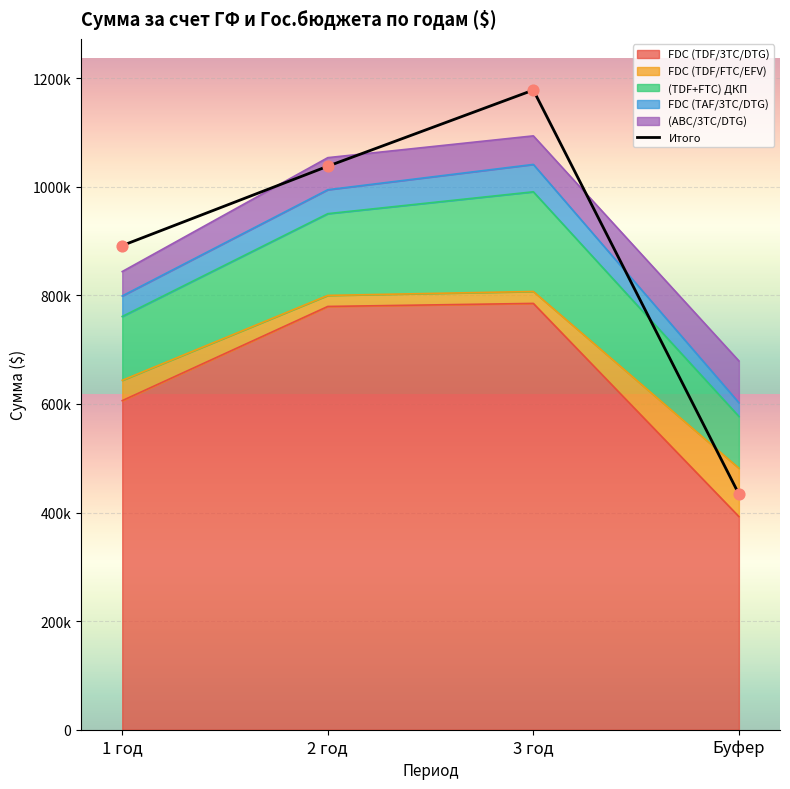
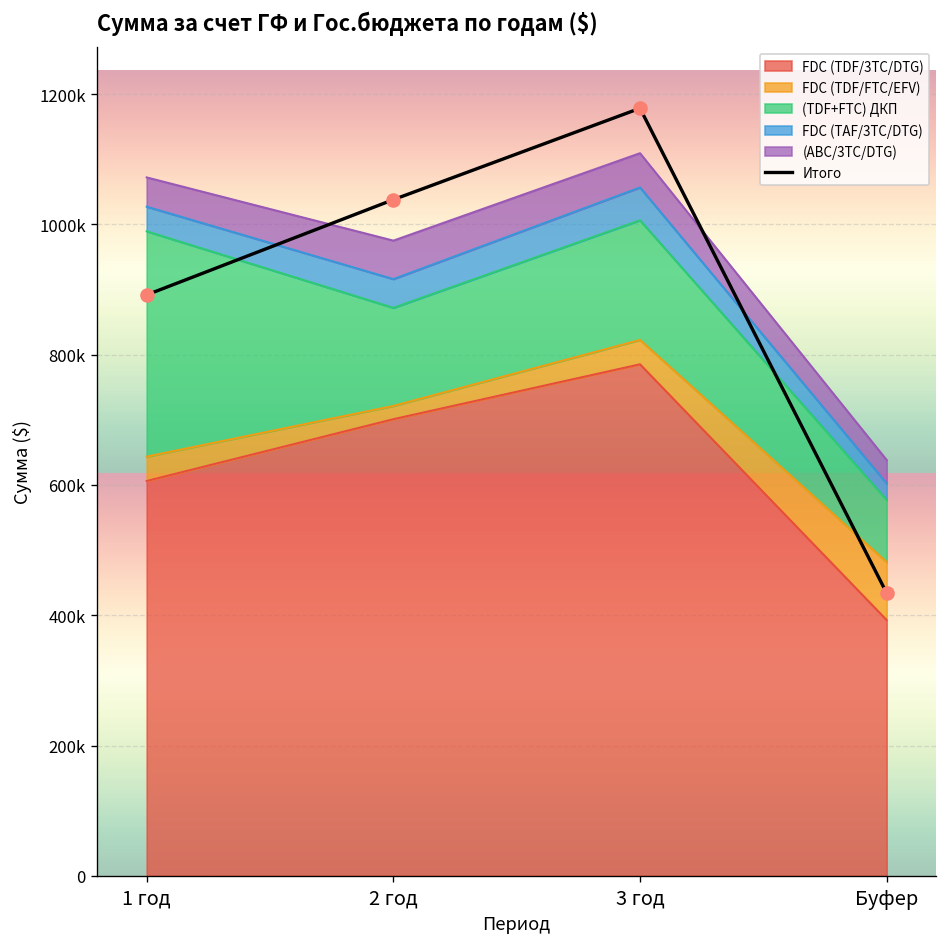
  {
    "FDC (TDF/3TC/DTG)": {
      "1 год": 610000,
-     "2 год": 780000,
+     "2 год": 700000,
      "3 год": 790000,
      "Буфер": 390000
    },
    "FDC (TDF/FTC/EFV)": {
      "1 год": 40000,
      "2 год": 20000,
-     "3 год": 20000,
+     "3 год": 40000,
      "Буфер": 90000
    },
    "(TDF+FTC) ДКП": {
-     "1 год": 120000,
+     "1 год": 350000,
      "2 год": 150000,
      "3 год": 180000,
      "Буфер": 100000
    },
    "FDC (TAF/3TC/DTG)": {
      "1 год": 40000,
      "2 год": 40000,
      "3 год": 50000,
      "Буфер": 30000
    },
    "(ABC/3TC/DTG)": {
      "1 год": 40000,
      "2 год": 60000,
      "3 год": 50000,
-     "Буфер": 80000
+     "Буфер": 40000
    },
    "Итого": {
      "1 год": 890000,
      "2 год": 1040000,
      "3 год": 1180000,
      "Буфер": 430000
    }
  }
